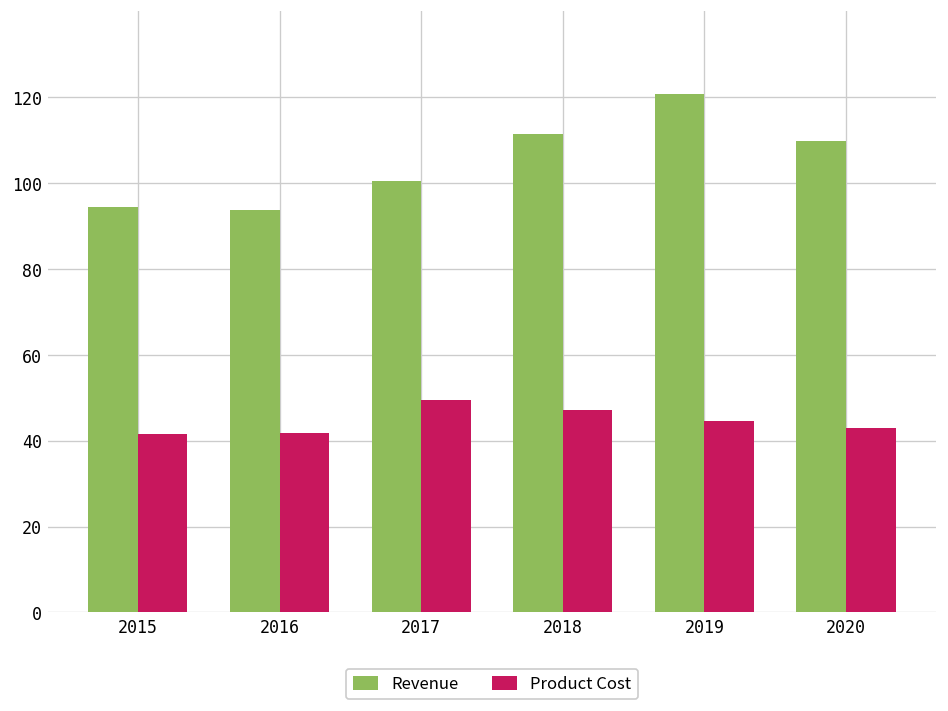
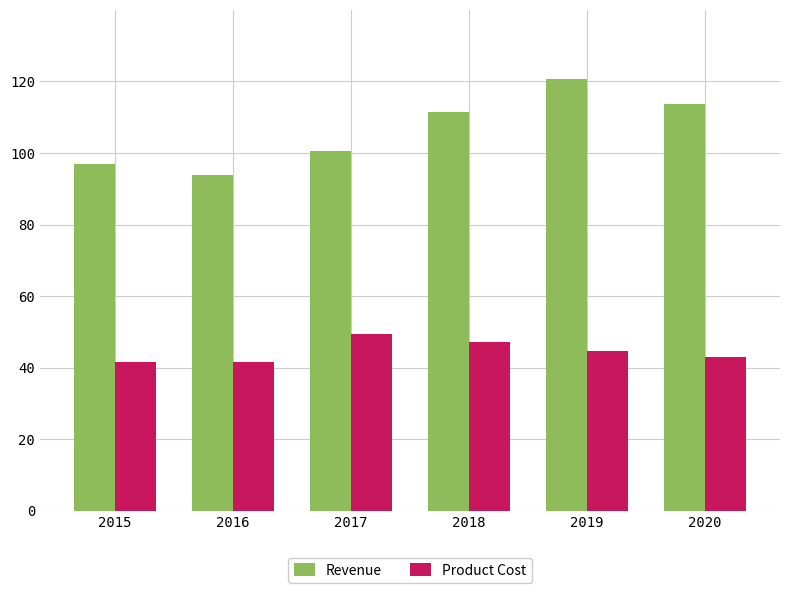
  {
    "Revenue": {
-     "2015": 94,
+     "2015": 97,
      "2016": 94,
      "2017": 101,
      "2018": 111,
      "2019": 121,
-     "2020": 110
+     "2020": 114
    },
    "Product Cost": {
      "2015": 42,
      "2016": 42,
      "2017": 49,
      "2018": 47,
      "2019": 45,
      "2020": 43
    }
  }
